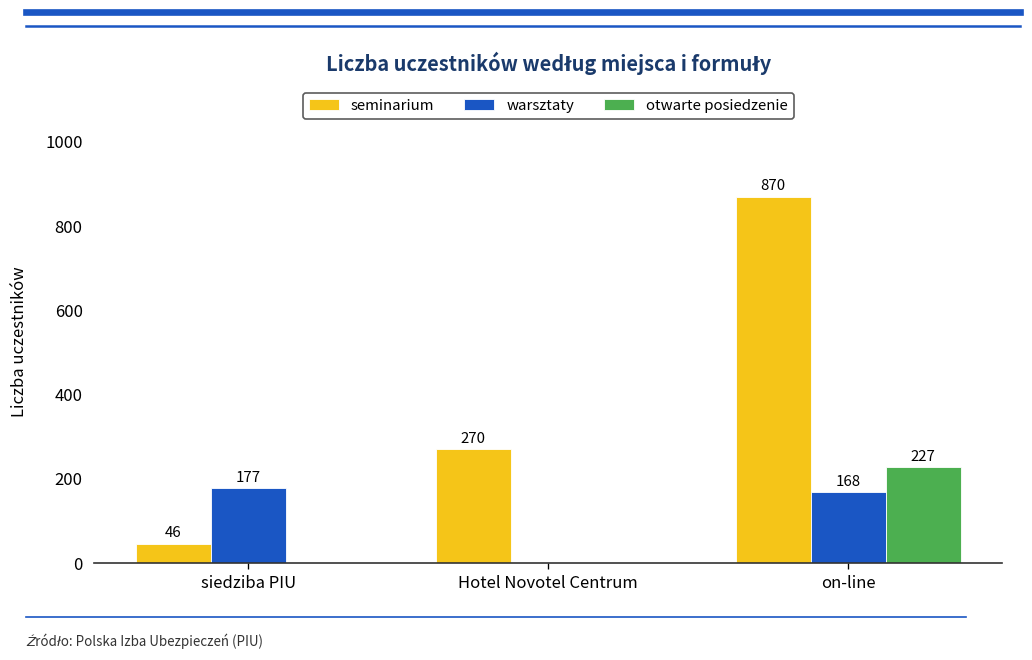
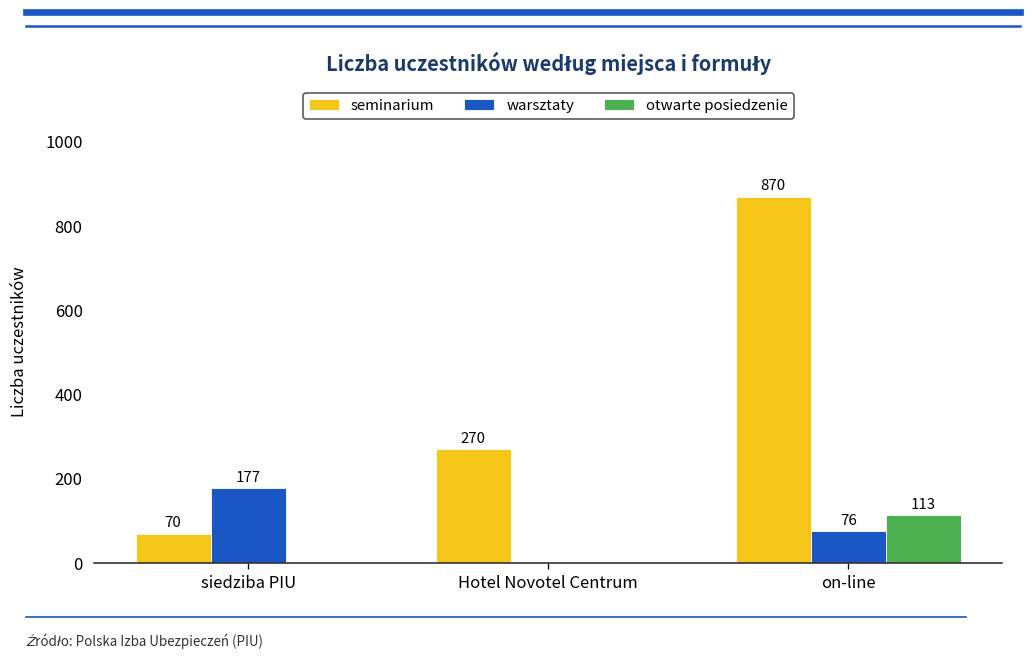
  {
    "seminarium": {
-     "siedziba PIU": 46,
+     "siedziba PIU": 70,
      "Hotel Novotel Centrum": 270,
      "on-line": 870
    },
    "warsztaty": {
      "siedziba PIU": 177,
-     "on-line": 168
+     "on-line": 76
    },
    "otwarte posiedzenie": {
-     "on-line": 227
+     "on-line": 113
    }
  }
